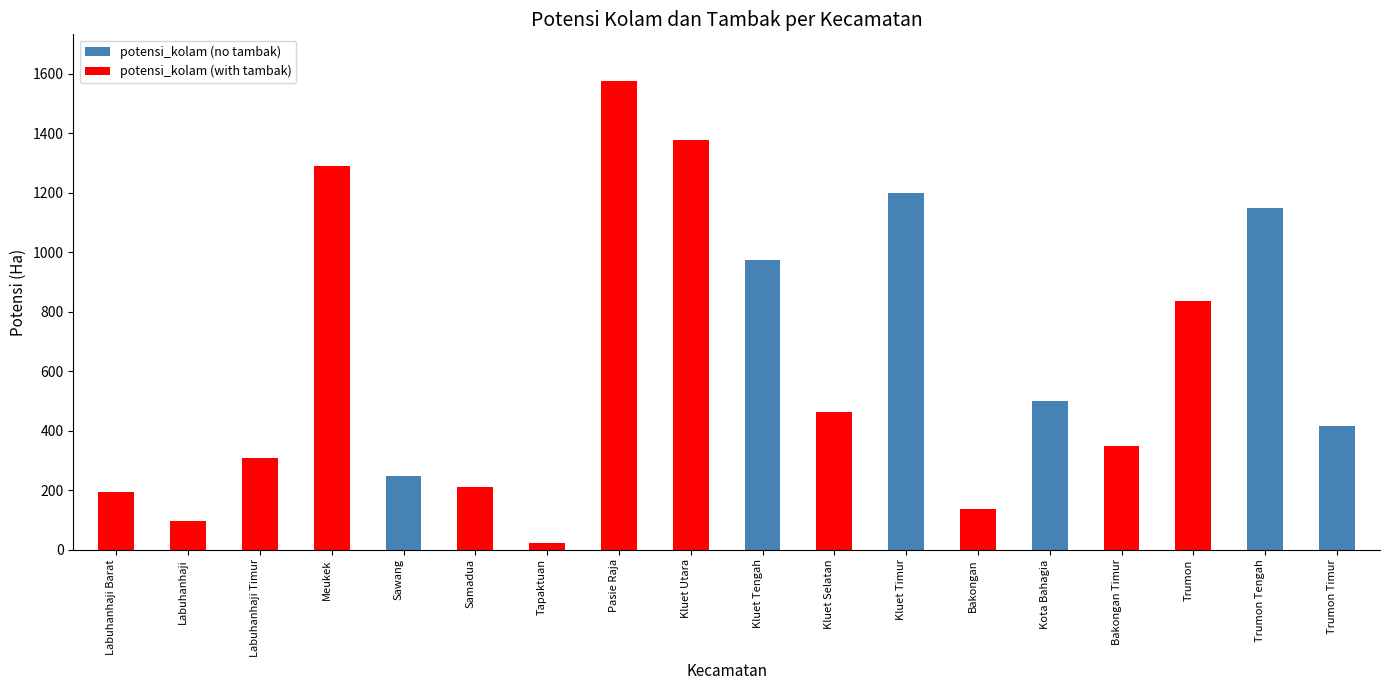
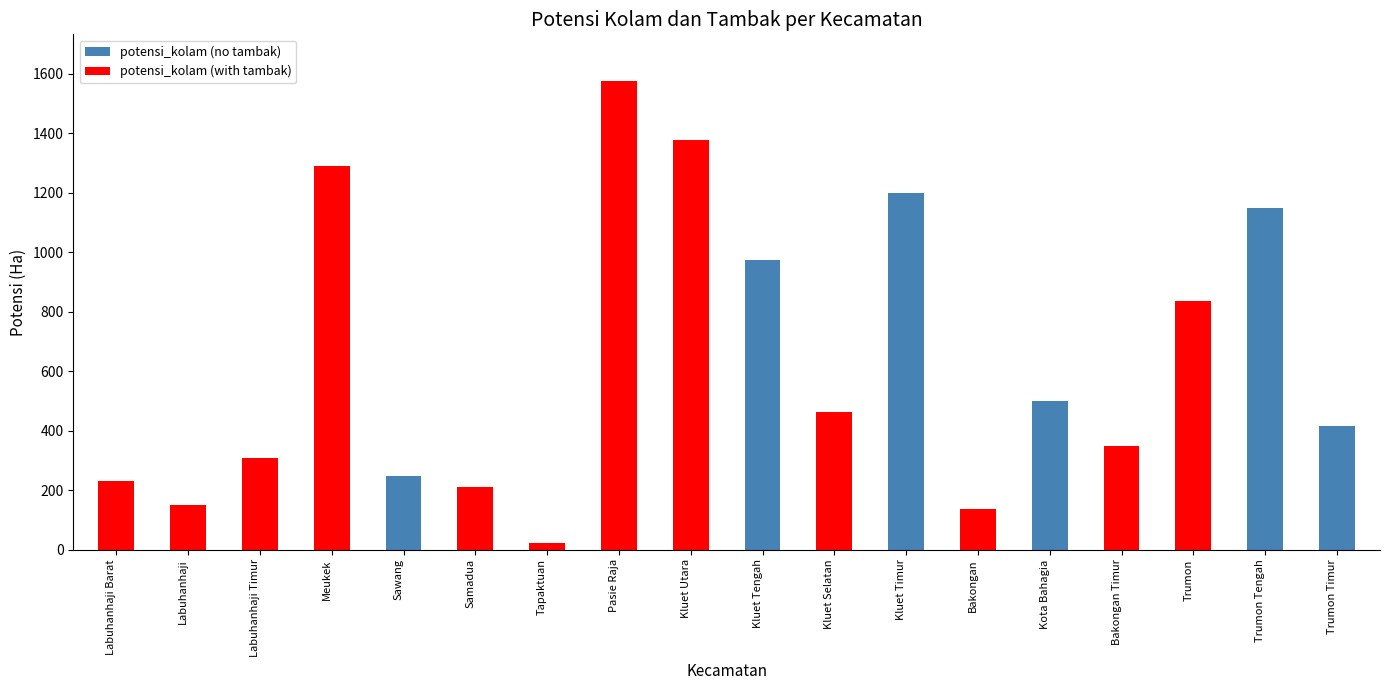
  {
-   "Labuhanhaji Barat": 190,
-   "Labuhanhaji": 100,
+   "Labuhanhaji Barat": 230,
+   "Labuhanhaji": 150,
    "Labuhanhaji Timur": 310,
    "Meukek": 1290,
    "Sawang": 250,
    "Samadua": 210,
    "Tapaktuan": 20,
    "Pasie Raja": 1580,
    "Kluet Utara": 1380,
    "Kluet Tengah": 980,
    "Kluet Selatan": 460,
    "Kluet Timur": 1200,
    "Bakongan": 140,
    "Kota Bahagia": 500,
    "Bakongan Timur": 350,
    "Trumon": 840,
    "Trumon Tengah": 1150,
    "Trumon Timur": 420
  }
